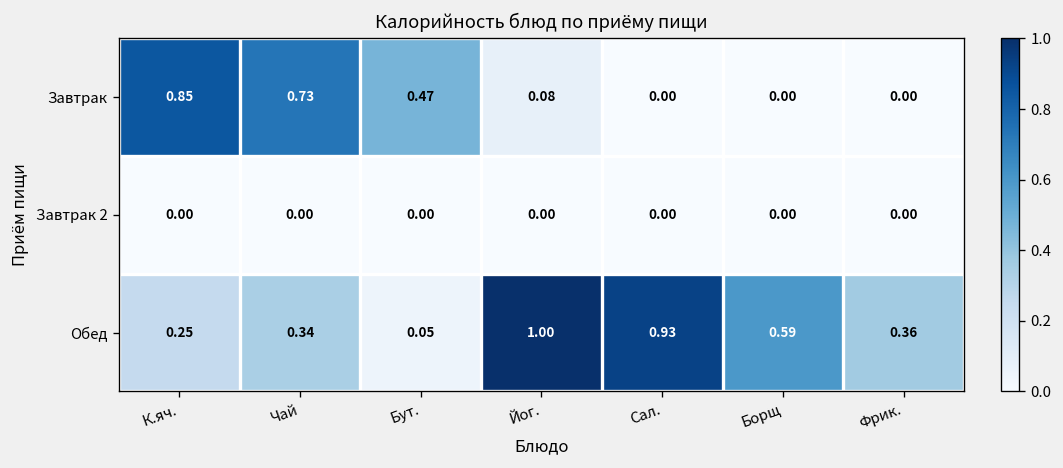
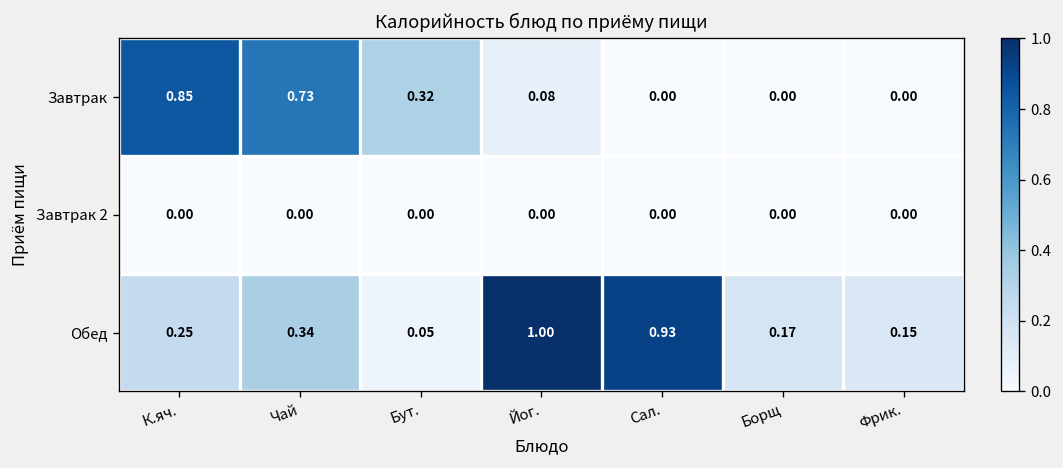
  {
    "Завтрак": {
      "К.яч.": 0.85,
      "Чай": 0.73,
-     "Бут.": 0.47,
+     "Бут.": 0.32,
      "Йог.": 0.08,
      "Сал.": 0.00,
      "Борщ": 0.00,
      "Фрик.": 0.00
    },
    "Завтрак 2": {
      "К.яч.": 0.00,
      "Чай": 0.00,
      "Бут.": 0.00,
      "Йог.": 0.00,
      "Сал.": 0.00,
      "Борщ": 0.00,
      "Фрик.": 0.00
    },
    "Обед": {
      "К.яч.": 0.25,
      "Чай": 0.34,
      "Бут.": 0.05,
      "Йог.": 1.00,
      "Сал.": 0.93,
-     "Борщ": 0.59,
-     "Фрик.": 0.36
+     "Борщ": 0.17,
+     "Фрик.": 0.15
    }
  }
